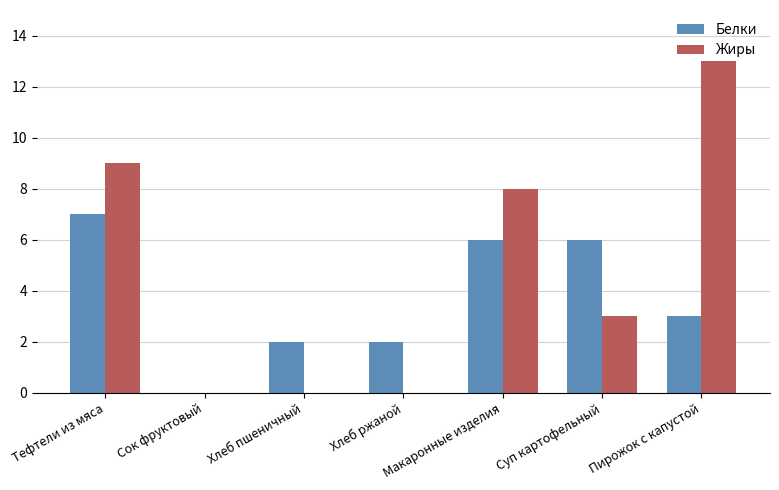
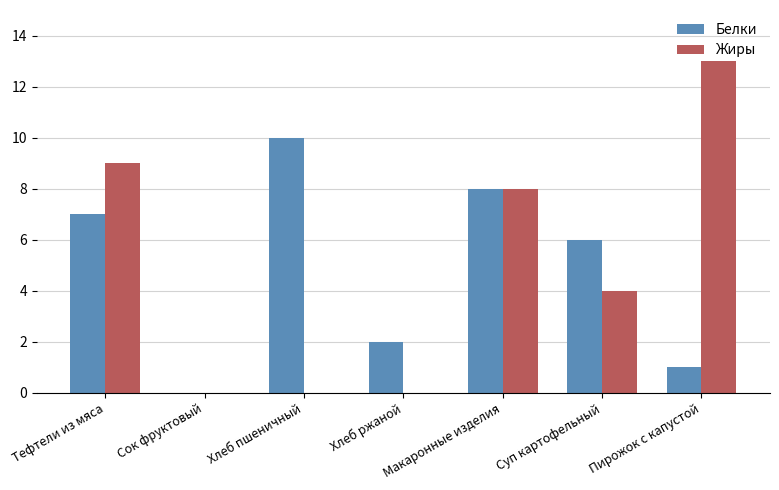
  {
    "Белки": {
      "Тефтели из мяса": 7,
      "Сок фруктовый": 0,
-     "Хлеб пшеничный": 2,
+     "Хлеб пшеничный": 10,
      "Хлеб ржаной": 2,
-     "Макаронные изделия": 6,
+     "Макаронные изделия": 8,
      "Суп картофельный": 6,
-     "Пирожок с капустой": 3
+     "Пирожок с капустой": 1
    },
    "Жиры": {
      "Тефтели из мяса": 9,
      "Сок фруктовый": 0,
      "Хлеб пшеничный": 0,
      "Хлеб ржаной": 0,
      "Макаронные изделия": 8,
-     "Суп картофельный": 3,
+     "Суп картофельный": 4,
      "Пирожок с капустой": 13
    }
  }
